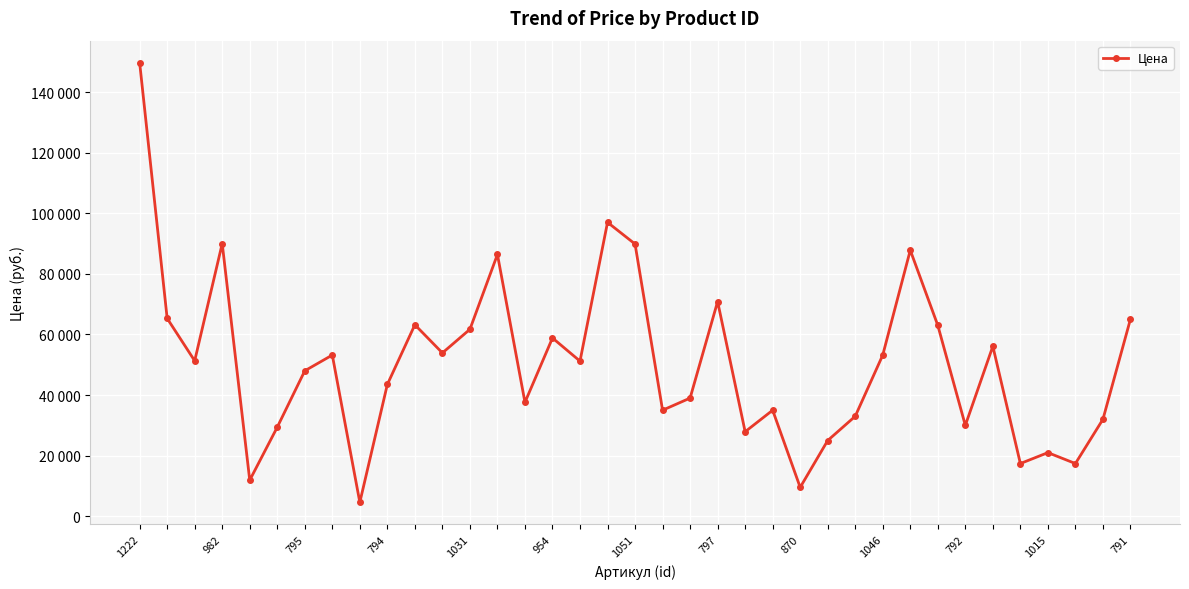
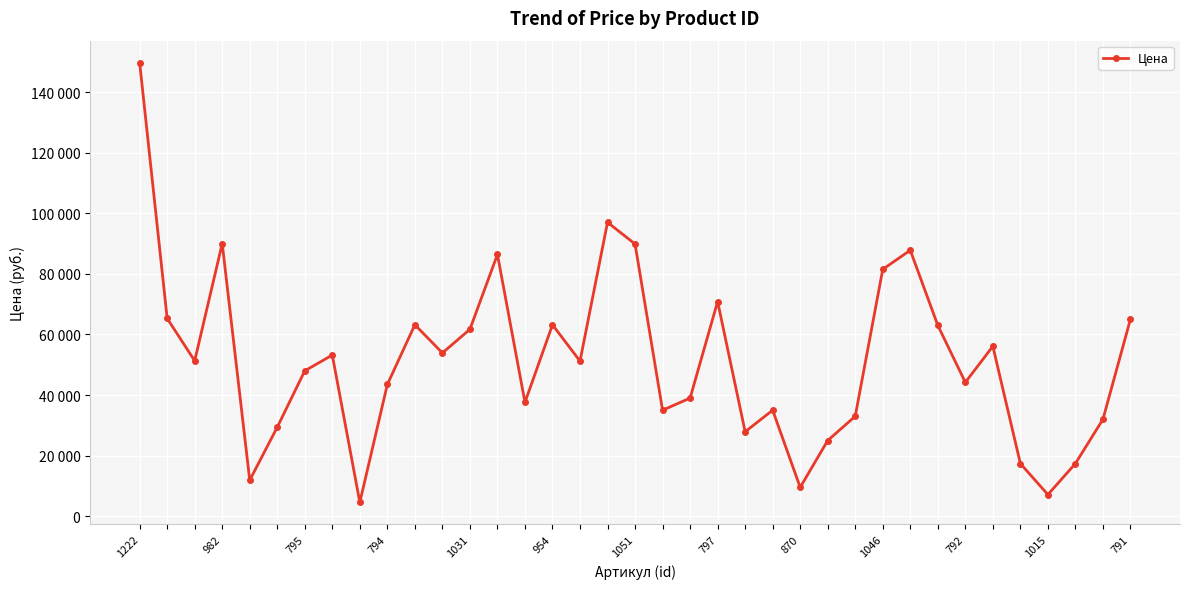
  {
    "1222": 150000,
    "982": 90000,
    "795": 48000,
    "794": 44000,
    "1031": 62000,
-   "954": 59000,
+   "954": 63000,
    "1051": 90000,
    "797": 71000,
    "870": 10000,
-   "1046": 53000,
-   "792": 30000,
-   "1015": 21000,
+   "1046": 81000,
+   "792": 44000,
+   "1015": 7000,
    "791": 65000
  }
